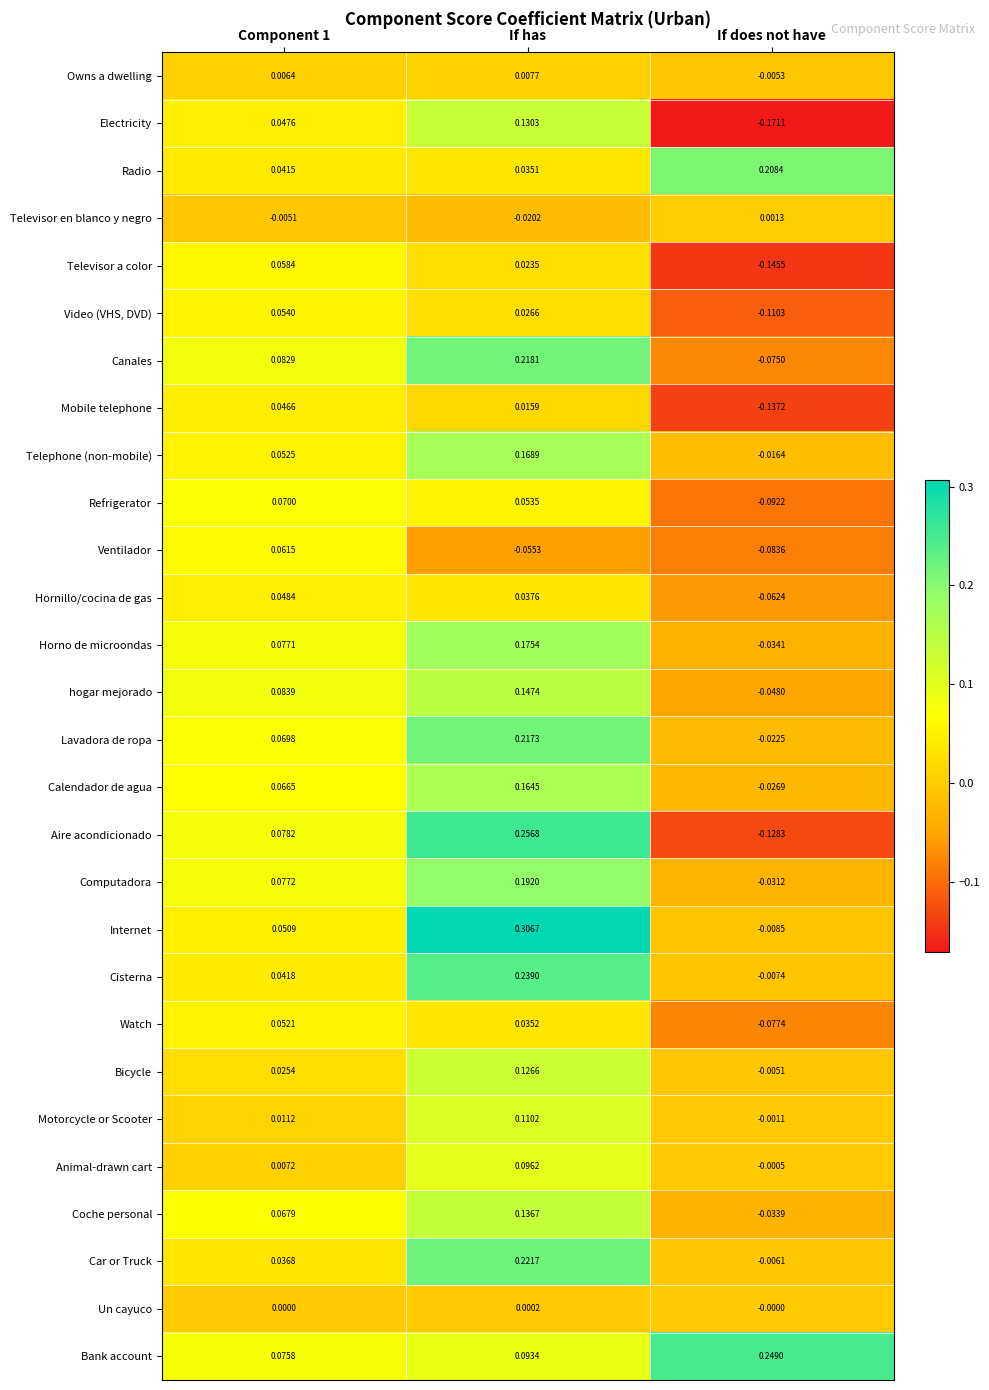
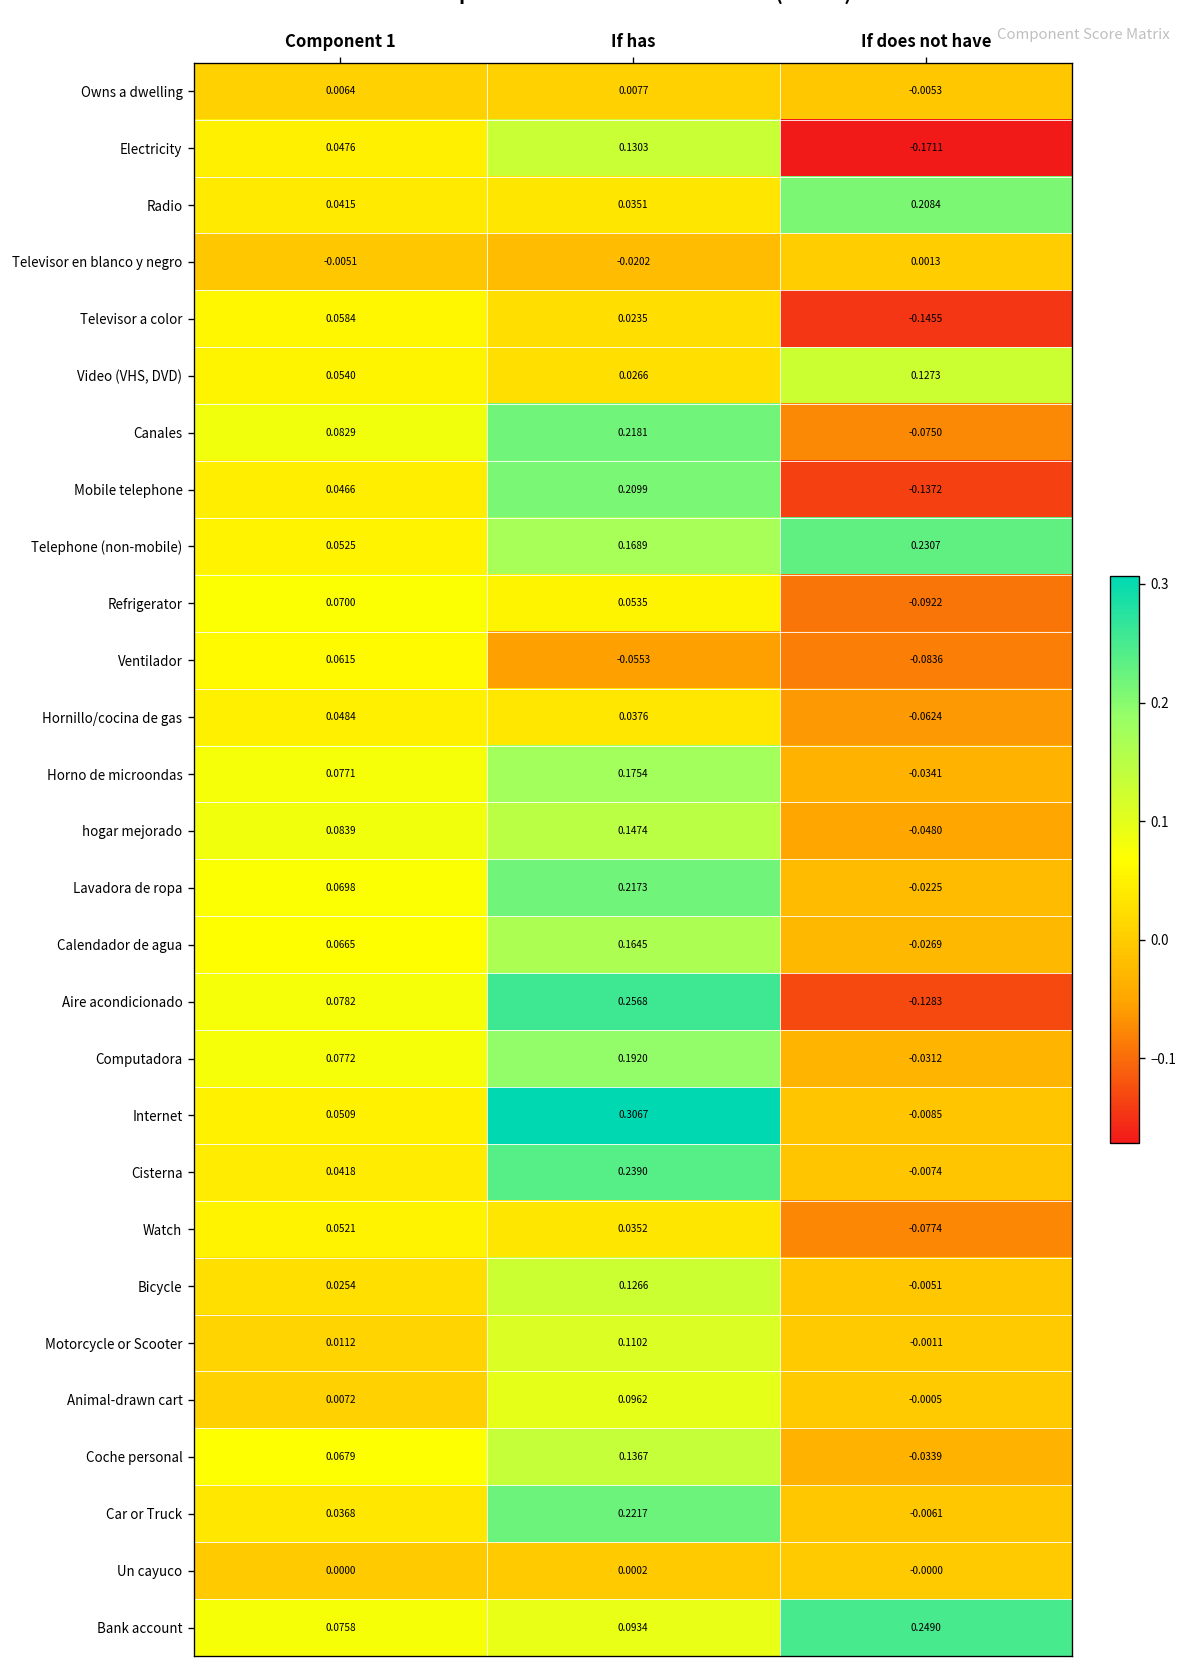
  {
    "Owns a dwelling": {
      "Component 1": 0.0064,
      "If has": 0.0077,
      "If does not have": -0.0053
    },
    "Electricity": {
      "Component 1": 0.0476,
      "If has": 0.1303,
      "If does not have": -0.1711
    },
    "Radio": {
      "Component 1": 0.0415,
      "If has": 0.0351,
      "If does not have": 0.2084
    },
    "Televisor en blanco y negro": {
      "Component 1": -0.0051,
      "If has": -0.0202,
      "If does not have": 0.0013
    },
    "Televisor a color": {
      "Component 1": 0.0584,
      "If has": 0.0235,
      "If does not have": -0.1455
    },
    "Video (VHS, DVD)": {
      "Component 1": 0.0540,
      "If has": 0.0266,
-     "If does not have": -0.1103
+     "If does not have": 0.1273
    },
    "Canales": {
      "Component 1": 0.0829,
      "If has": 0.2181,
      "If does not have": -0.0750
    },
    "Mobile telephone": {
      "Component 1": 0.0466,
-     "If has": 0.0159,
+     "If has": 0.2099,
      "If does not have": -0.1372
    },
    "Telephone (non-mobile)": {
      "Component 1": 0.0525,
      "If has": 0.1689,
-     "If does not have": -0.0164
+     "If does not have": 0.2307
    },
    "Refrigerator": {
      "Component 1": 0.0700,
      "If has": 0.0535,
      "If does not have": -0.0922
    },
    "Ventilador": {
      "Component 1": 0.0615,
      "If has": -0.0553,
      "If does not have": -0.0836
    },
    "Hornillo/cocina de gas": {
      "Component 1": 0.0484,
      "If has": 0.0376,
      "If does not have": -0.0624
    },
    "Horno de microondas": {
      "Component 1": 0.0771,
      "If has": 0.1754,
      "If does not have": -0.0341
    },
    "hogar mejorado": {
      "Component 1": 0.0839,
      "If has": 0.1474,
      "If does not have": -0.0480
    },
    "Lavadora de ropa": {
      "Component 1": 0.0698,
      "If has": 0.2173,
      "If does not have": -0.0225
    },
    "Calendador de agua": {
      "Component 1": 0.0665,
      "If has": 0.1645,
      "If does not have": -0.0269
    },
    "Aire acondicionado": {
      "Component 1": 0.0782,
      "If has": 0.2568,
      "If does not have": -0.1283
    },
    "Computadora": {
      "Component 1": 0.0772,
      "If has": 0.1920,
      "If does not have": -0.0312
    },
    "Internet": {
      "Component 1": 0.0509,
      "If has": 0.3067,
      "If does not have": -0.0085
    },
    "Cisterna": {
      "Component 1": 0.0418,
      "If has": 0.2390,
      "If does not have": -0.0074
    },
    "Watch": {
      "Component 1": 0.0521,
      "If has": 0.0352,
      "If does not have": -0.0774
    },
    "Bicycle": {
      "Component 1": 0.0254,
      "If has": 0.1266,
      "If does not have": -0.0051
    },
    "Motorcycle or Scooter": {
      "Component 1": 0.0112,
      "If has": 0.1102,
      "If does not have": -0.0011
    },
    "Animal-drawn cart": {
      "Component 1": 0.0072,
      "If has": 0.0962,
      "If does not have": -0.0005
    },
    "Coche personal": {
      "Component 1": 0.0679,
      "If has": 0.1367,
      "If does not have": -0.0339
    },
    "Car or Truck": {
      "Component 1": 0.0368,
      "If has": 0.2217,
      "If does not have": -0.0061
    },
    "Un cayuco": {
      "Component 1": 0.0000,
      "If has": 0.0002,
      "If does not have": -0.0000
    },
    "Bank account": {
      "Component 1": 0.0758,
      "If has": 0.0934,
      "If does not have": 0.2490
    }
  }
